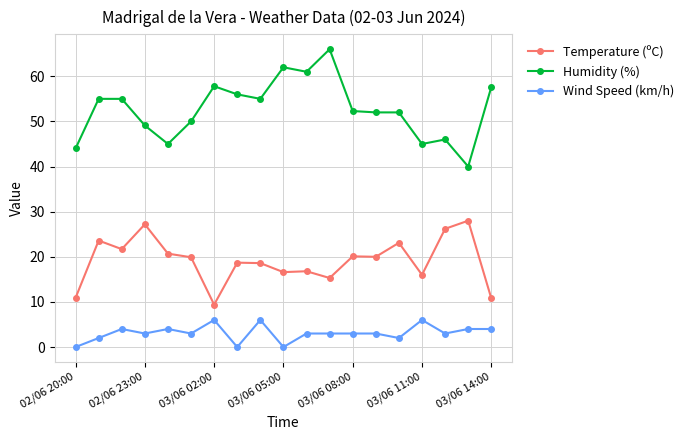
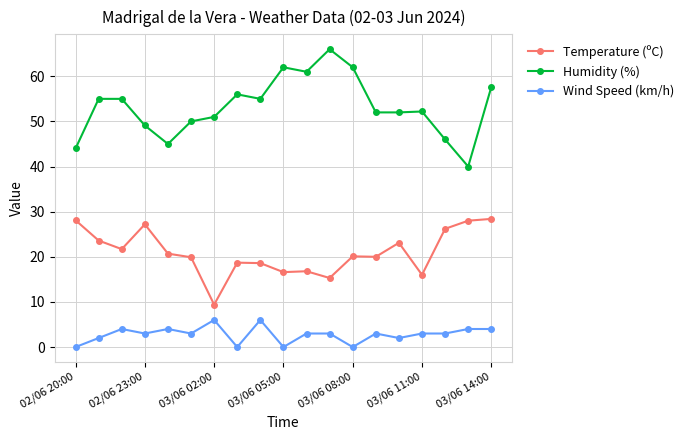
  {
    "Temperature (ºC)": {
-     "02/06 20:00": 11,
+     "02/06 20:00": 28,
      "02/06 23:00": 27,
      "03/06 02:00": 9,
      "03/06 05:00": 17,
      "03/06 08:00": 20,
      "03/06 11:00": 16,
-     "03/06 14:00": 11
+     "03/06 14:00": 28
    },
    "Humidity (%)": {
      "02/06 20:00": 44,
      "02/06 23:00": 49,
-     "03/06 02:00": 58,
+     "03/06 02:00": 51,
      "03/06 05:00": 62,
-     "03/06 08:00": 52,
-     "03/06 11:00": 45,
+     "03/06 08:00": 62,
+     "03/06 11:00": 52,
      "03/06 14:00": 58
    },
    "Wind Speed (km/h)": {
      "02/06 20:00": 0,
      "02/06 23:00": 3,
      "03/06 02:00": 6,
      "03/06 05:00": 0,
-     "03/06 08:00": 3,
-     "03/06 11:00": 6,
+     "03/06 08:00": 0,
+     "03/06 11:00": 3,
      "03/06 14:00": 4
    }
  }
